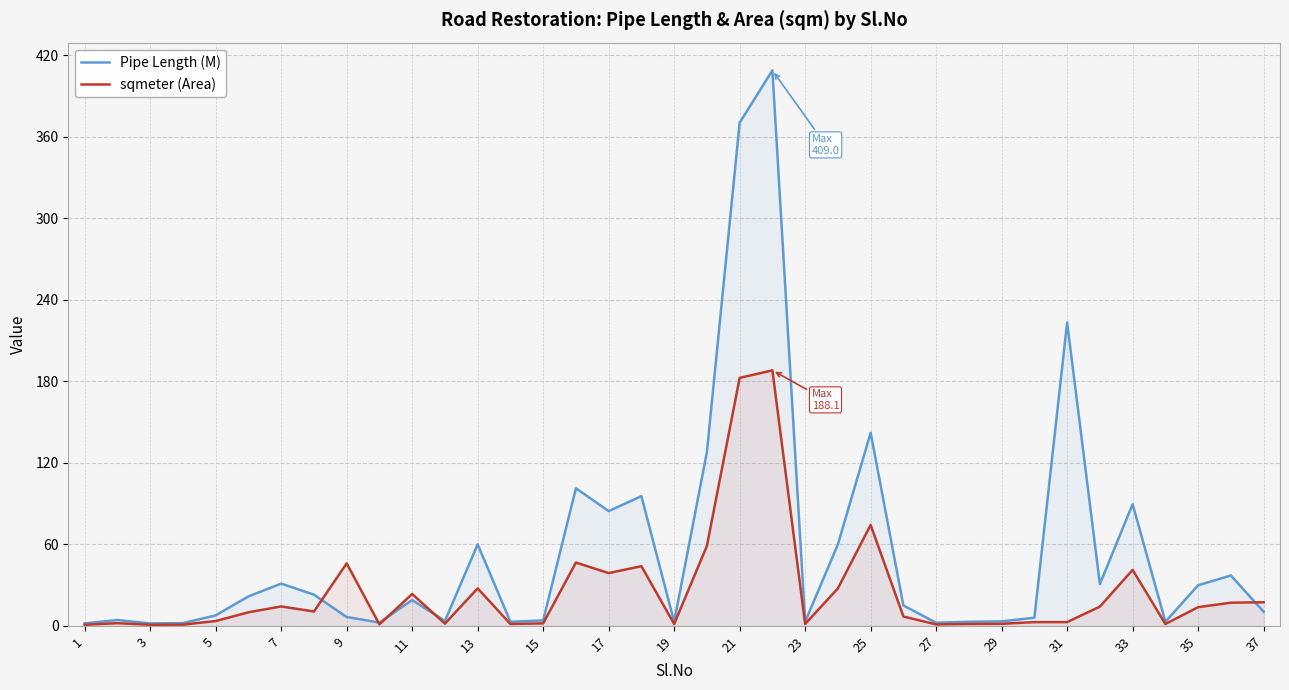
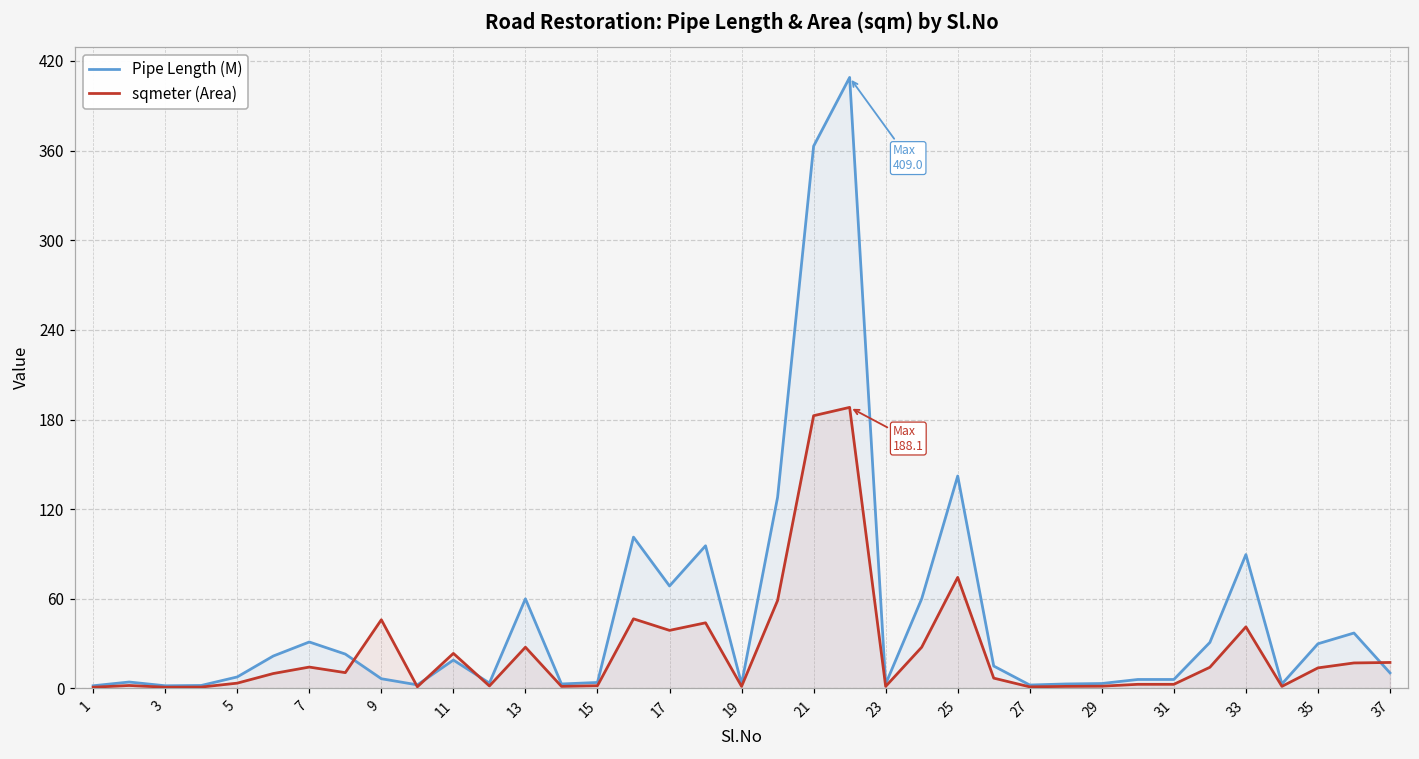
  {
    "Pipe Length (M)": {
      "5": 8,
      "7": 31,
      "9": 7,
      "11": 19,
      "13": 60,
      "15": 4,
-     "17": 85,
-     "21": 371,
+     "17": 69,
+     "21": 363,
      "25": 142,
-     "31": 223,
+     "31": 6,
      "33": 90,
      "35": 30,
      "37": 10
    },
    "sqmeter (Area)": {
      "5": 4,
      "7": 14,
      "9": 46,
      "11": 23,
      "13": 28,
      "15": 2,
      "17": 39,
      "21": 183,
      "25": 74,
      "31": 3,
      "33": 41,
      "35": 14,
      "37": 17
    }
  }
